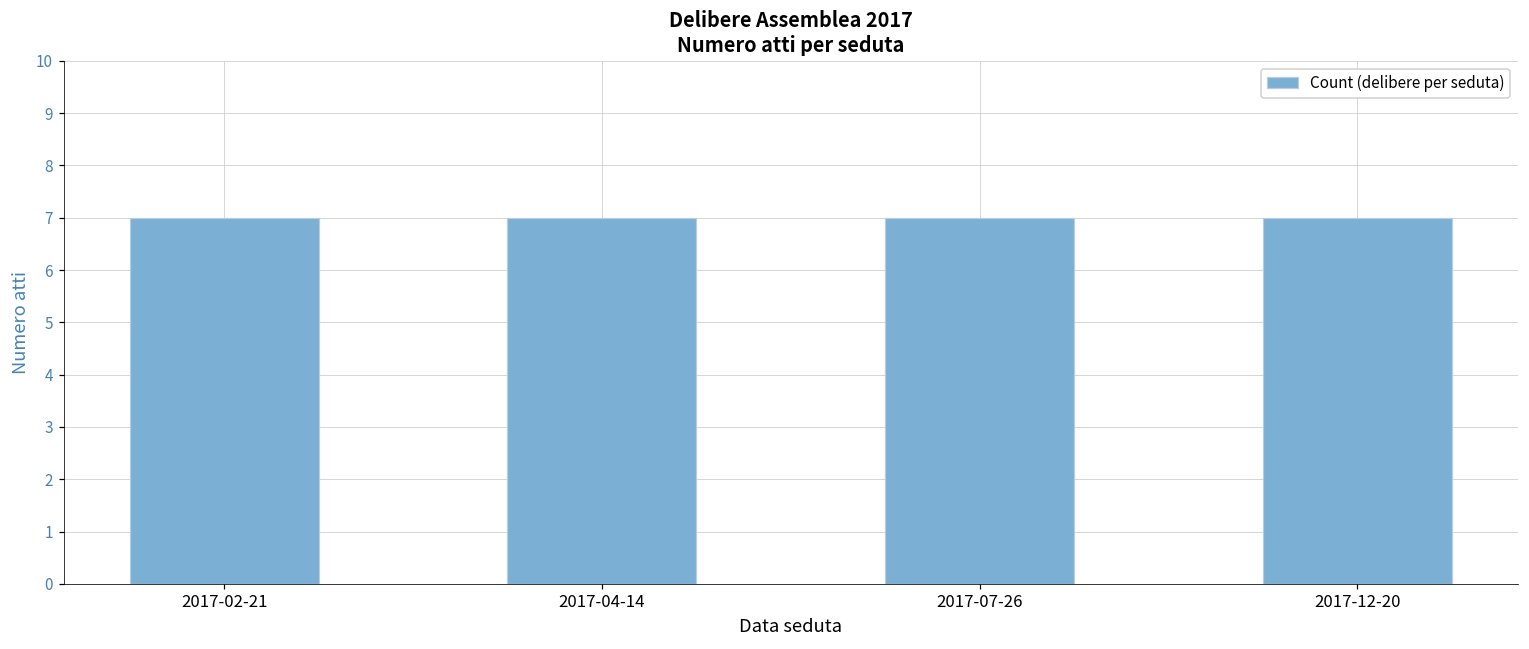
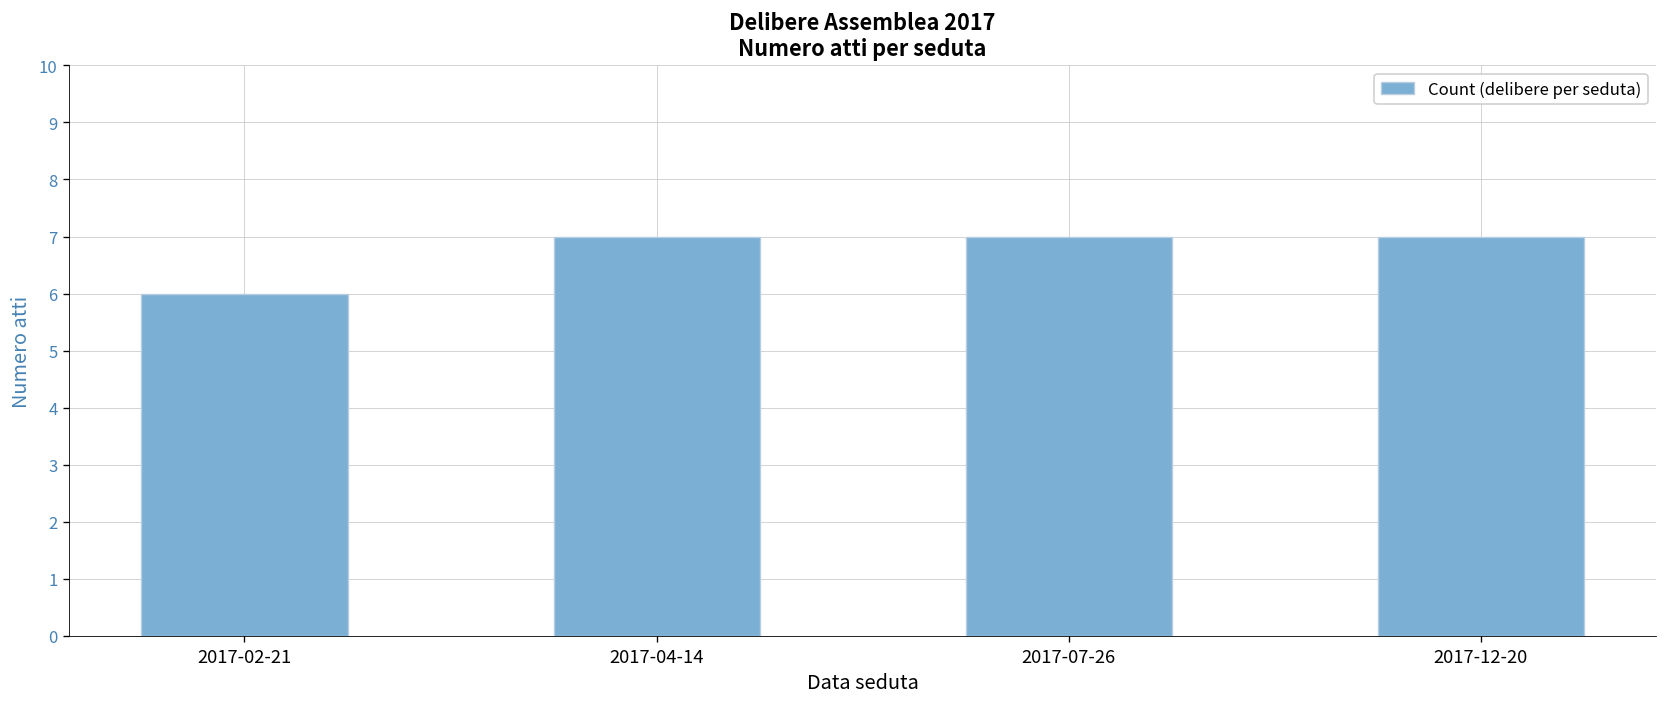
  {
-   "2017-02-21": 7,
+   "2017-02-21": 6,
    "2017-04-14": 7,
    "2017-07-26": 7,
    "2017-12-20": 7
  }
